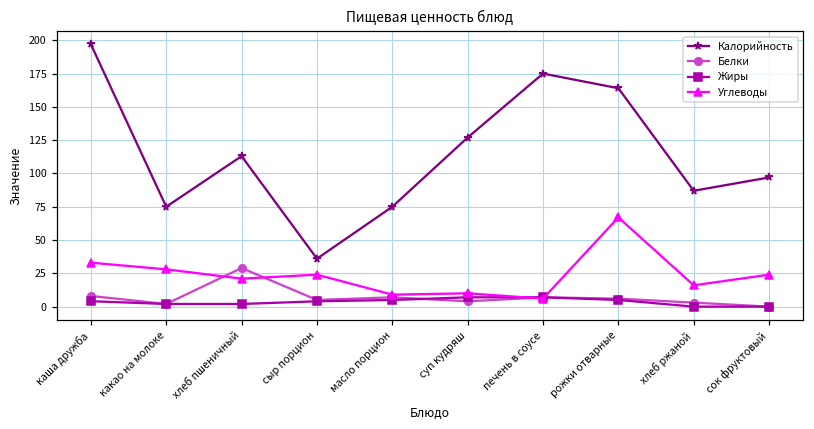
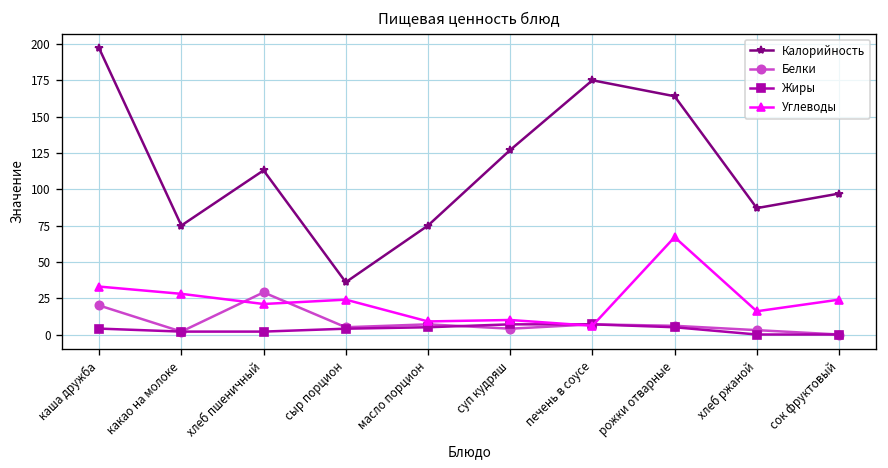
  {
    "Белки": {
-     "каша дружба": 8,
+     "каша дружба": 20,
      "хлеб пшеничный": 29,
      "суп кудряш": 4,
      "хлеб ржаной": 3
    },
    "Углеводы": {
      "каша дружба": 33,
      "какао на молоке": 28,
      "хлеб пшеничный": 21,
      "сыр порцион": 24,
      "суп кудряш": 10,
      "рожки отварные": 67,
      "хлеб ржаной": 16,
      "сок фруктовый": 24
    }
  }
